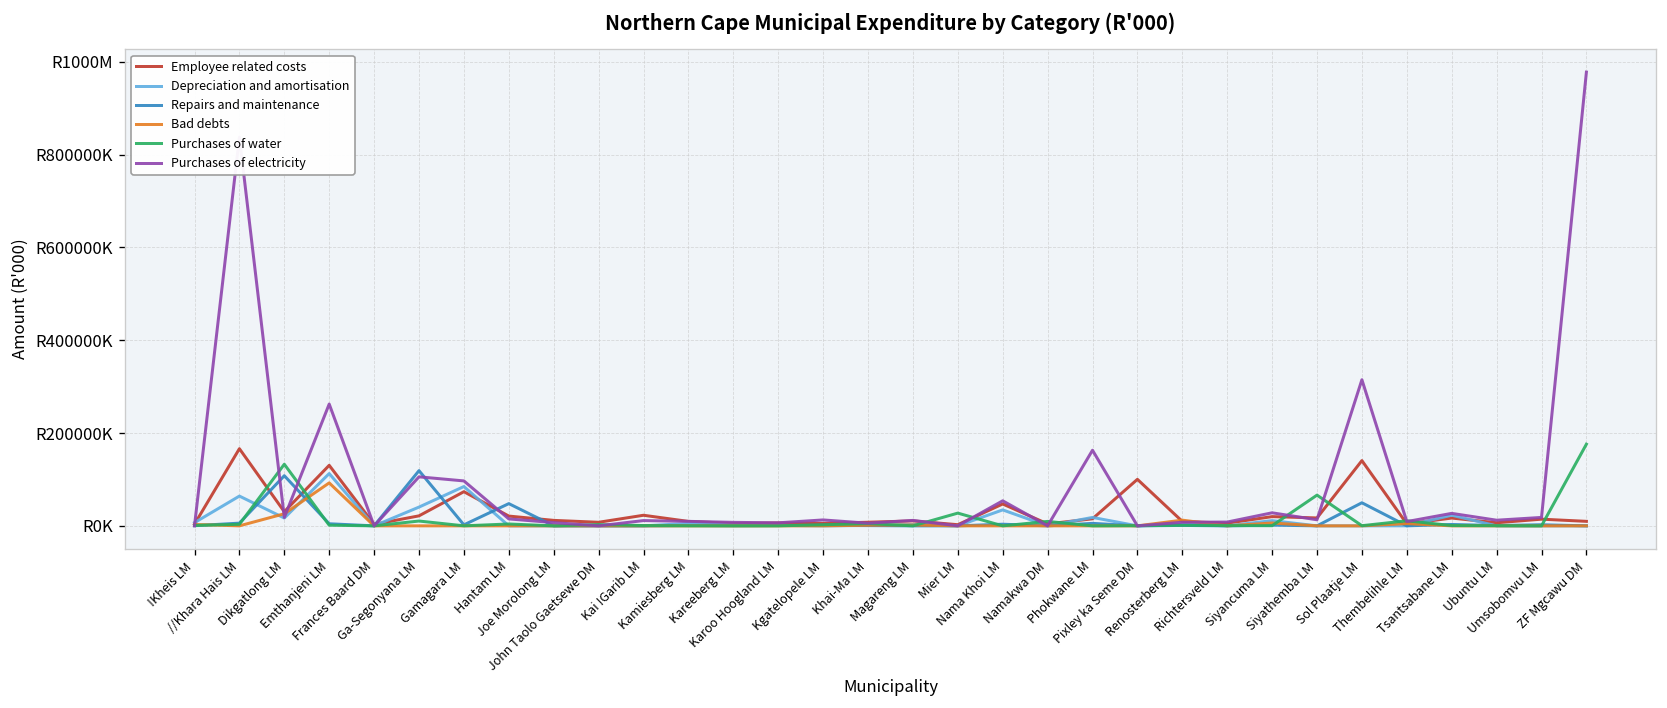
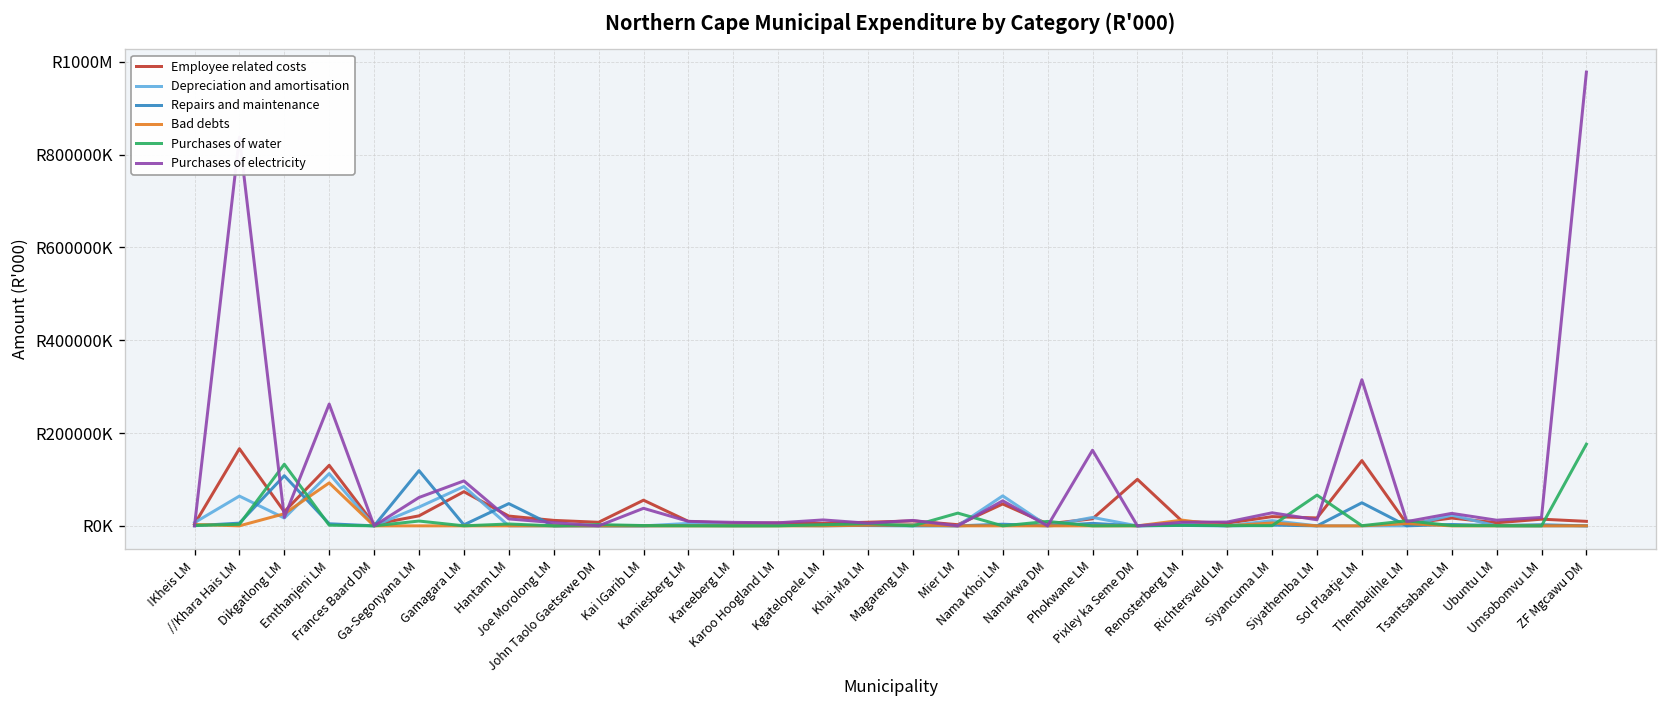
  {
    "Employee related costs": {
      "//Khara Hais LM": "R170000000",
      "Emthanjeni LM": "R130000000",
      "Ga-Segonyana LM": "R20000000",
      "Gamagara LM": "R70000000",
-     "Kai !Garib LM": "R20000000",
+     "Kai !Garib LM": "R60000000",
      "Nama Khoi LM": "R50000000",
      "Pixley ka Seme DM": "R100000000",
      "Siyancuma LM": "R20000000",
      "Sol Plaatje LM": "R140000000",
      "ZF Mgcawu DM": "R10000000"
    },
    "Depreciation and amortisation": {
      "//Khara Hais LM": "R60000000",
      "Emthanjeni LM": "R110000000",
      "Ga-Segonyana LM": "R40000000",
      "Gamagara LM": "R80000000",
-     "Nama Khoi LM": "R30000000"
+     "Nama Khoi LM": "R60000000"
    },
    "Repairs and maintenance": {
      "Dikgatlong LM": "R110000000",
      "Ga-Segonyana LM": "R120000000",
      "Hantam LM": "R50000000",
      "Sol Plaatje LM": "R50000000"
    },
    "Bad debts": {
      "Emthanjeni LM": "R90000000",
      "Ga-Segonyana LM": "R0"
    },
    "Purchases of water": {
      "Dikgatlong LM": "R130000000",
      "Ga-Segonyana LM": "R10000000",
      "Mier LM": "R30000000",
      "Siyathemba LM": "R70000000",
      "ZF Mgcawu DM": "R180000000"
    },
    "Purchases of electricity": {
      "Emthanjeni LM": "R260000000",
-     "Ga-Segonyana LM": "R110000000",
+     "Ga-Segonyana LM": "R60000000",
      "Gamagara LM": "R100000000",
-     "Kai !Garib LM": "R10000000",
+     "Kai !Garib LM": "R40000000",
      "Kgatelopele LM": "R10000000",
      "Nama Khoi LM": "R50000000",
      "Phokwane LM": "R160000000",
      "Siyancuma LM": "R30000000",
      "Sol Plaatje LM": "R310000000",
      "ZF Mgcawu DM": "R980000000"
    }
  }
